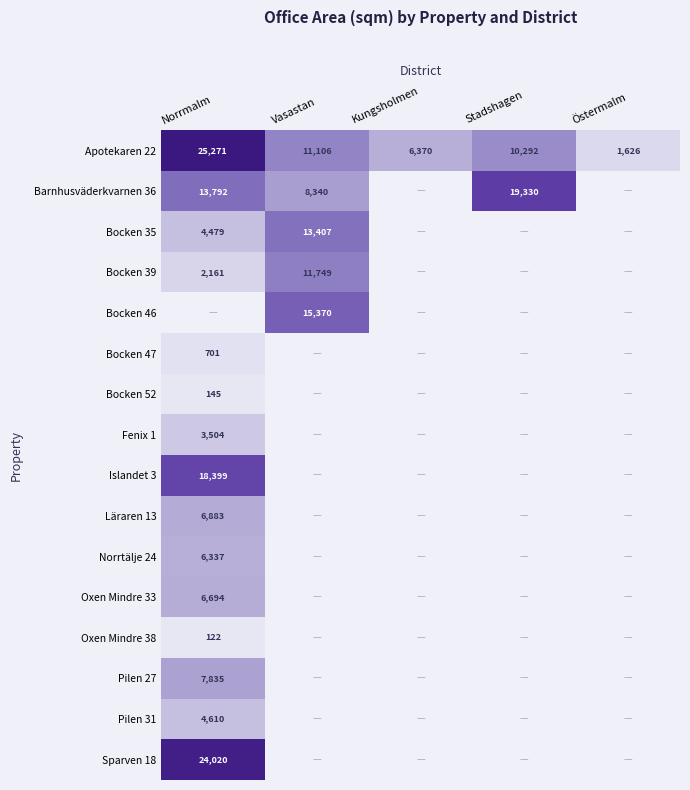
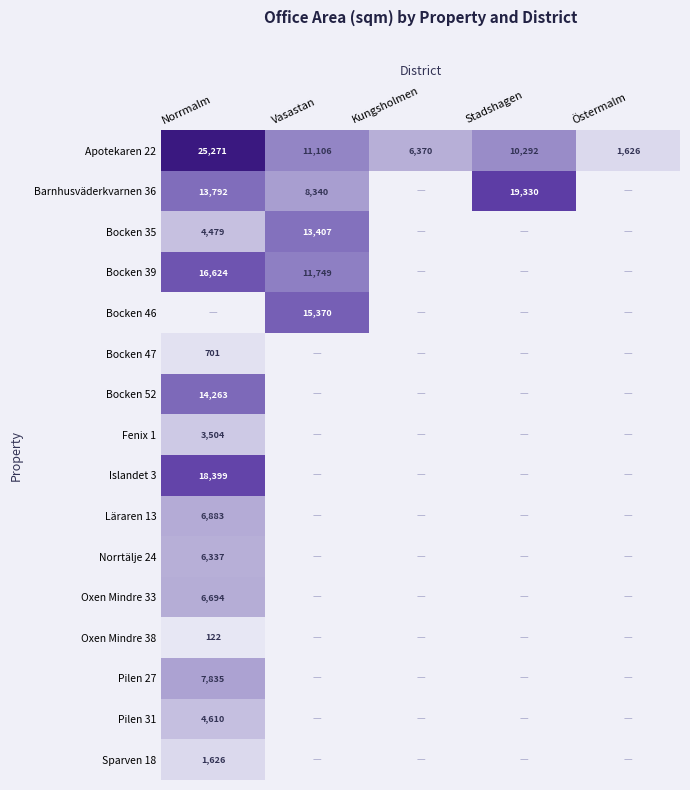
  {
    "Apotekaren 22": {
      "Norrmalm": "25,271",
      "Vasastan": "11,106",
      "Kungsholmen": "6,370",
      "Stadshagen": "10,292",
      "Östermalm": "1,626"
    },
    "Barnhusväderkvarnen 36": {
      "Norrmalm": "13,792",
      "Vasastan": "8,340",
      "Stadshagen": "19,330"
    },
    "Bocken 35": {
      "Norrmalm": "4,479",
      "Vasastan": "13,407"
    },
    "Bocken 39": {
-     "Norrmalm": "2,161",
+     "Norrmalm": "16,624",
      "Vasastan": "11,749"
    },
    "Bocken 46": {
      "Vasastan": "15,370"
    },
    "Bocken 47": {
      "Norrmalm": "701"
    },
    "Bocken 52": {
-     "Norrmalm": "145"
+     "Norrmalm": "14,263"
    },
    "Fenix 1": {
      "Norrmalm": "3,504"
    },
    "Islandet 3": {
      "Norrmalm": "18,399"
    },
    "Läraren 13": {
      "Norrmalm": "6,883"
    },
    "Norrtälje 24": {
      "Norrmalm": "6,337"
    },
    "Oxen Mindre 33": {
      "Norrmalm": "6,694"
    },
    "Oxen Mindre 38": {
      "Norrmalm": "122"
    },
    "Pilen 27": {
      "Norrmalm": "7,835"
    },
    "Pilen 31": {
      "Norrmalm": "4,610"
    },
    "Sparven 18": {
-     "Norrmalm": "24,020"
+     "Norrmalm": "1,626"
    }
  }
